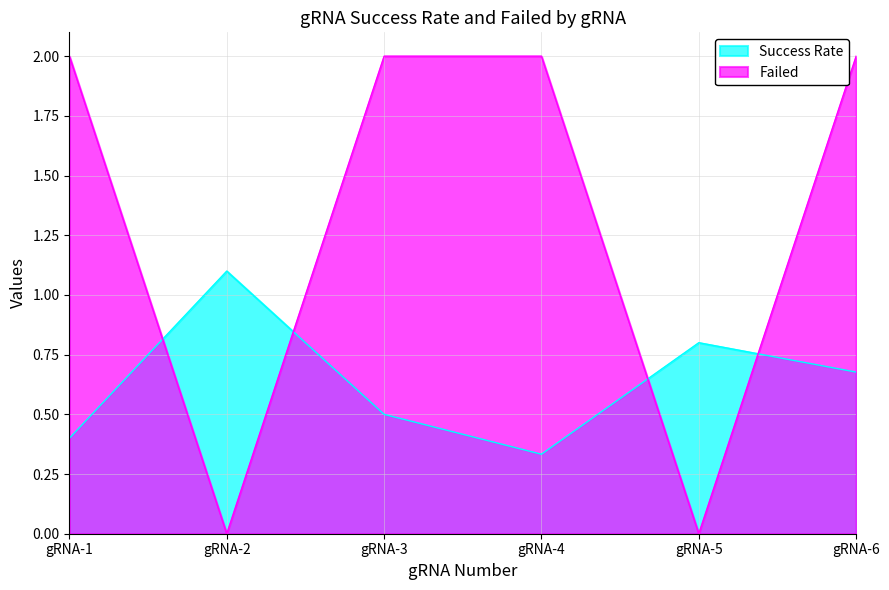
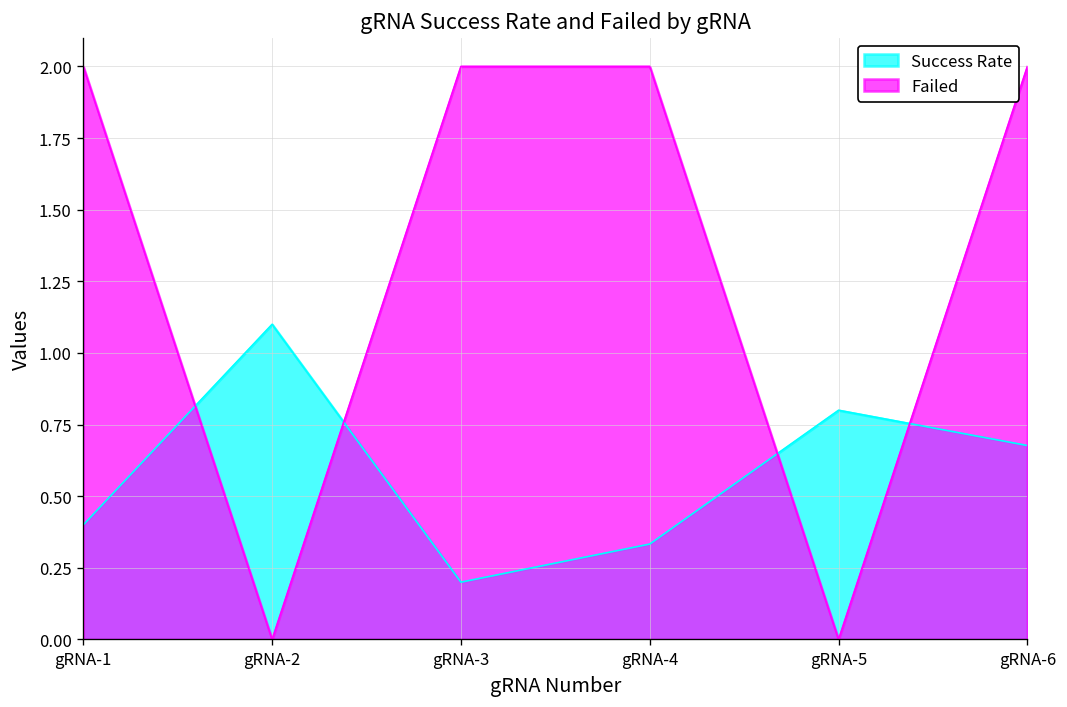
  {
    "Success Rate": {
      "gRNA-1": 0.4,
      "gRNA-2": 1.1,
-     "gRNA-3": 0.5,
+     "gRNA-3": 0.2,
      "gRNA-4": 0.33,
      "gRNA-5": 0.8,
      "gRNA-6": 0.68
    },
    "Failed": {
      "gRNA-1": 2.0,
      "gRNA-2": 0.0,
      "gRNA-3": 2.0,
      "gRNA-4": 2.0,
      "gRNA-5": 0.0,
      "gRNA-6": 2.0
    }
  }
